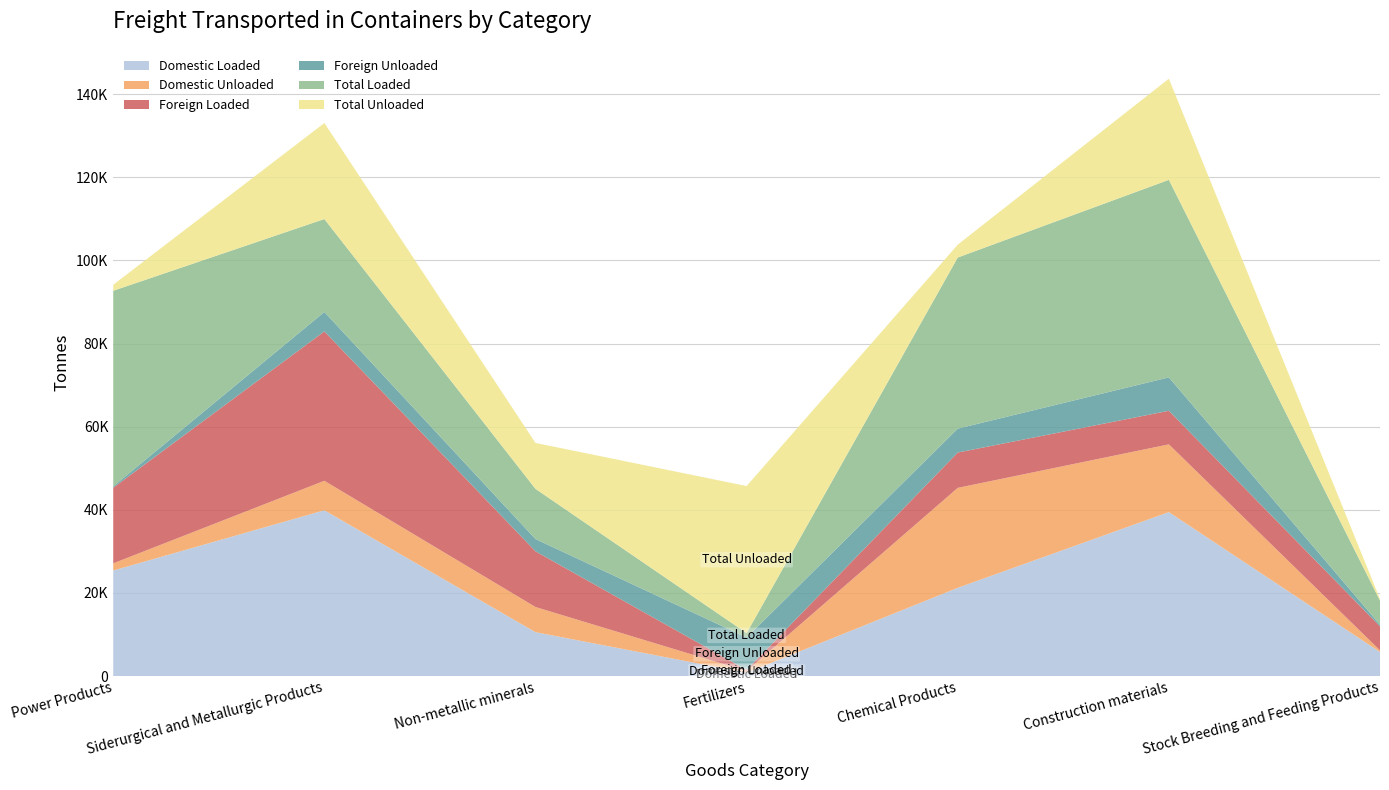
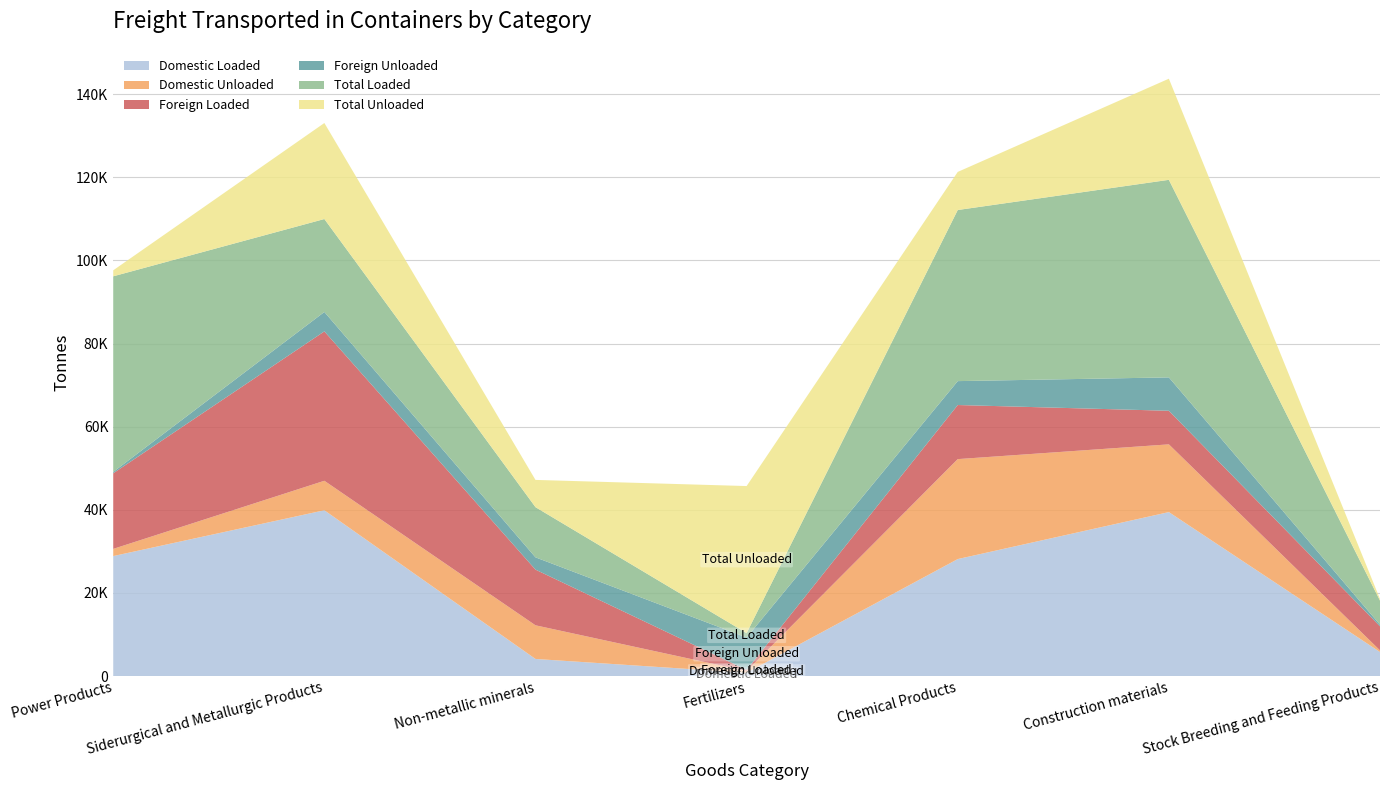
  {
    "Domestic Loaded": {
-     "Power Products": 25000,
+     "Power Products": 29000,
      "Siderurgical and Metallurgic Products": 40000,
-     "Non-metallic minerals": 11000,
-     "Chemical Products": 21000,
+     "Non-metallic minerals": 4000,
+     "Chemical Products": 28000,
      "Construction materials": 39000
    },
    "Domestic Unloaded": {
      "Power Products": 2000,
      "Siderurgical and Metallurgic Products": 7000,
-     "Non-metallic minerals": 6000,
+     "Non-metallic minerals": 8000,
      "Chemical Products": 24000,
      "Construction materials": 16000
    },
    "Foreign Loaded": {
      "Siderurgical and Metallurgic Products": 36000,
      "Non-metallic minerals": 13000,
-     "Chemical Products": 8000,
+     "Chemical Products": 13000,
      "Construction materials": 8000
    },
    "Total Unloaded": {
      "Power Products": 1000,
      "Siderurgical and Metallurgic Products": 23000,
-     "Non-metallic minerals": 11000,
+     "Non-metallic minerals": 7000,
      "Fertilizers": 35000,
-     "Chemical Products": 3000,
+     "Chemical Products": 9000,
      "Construction materials": 24000
    }
  }
